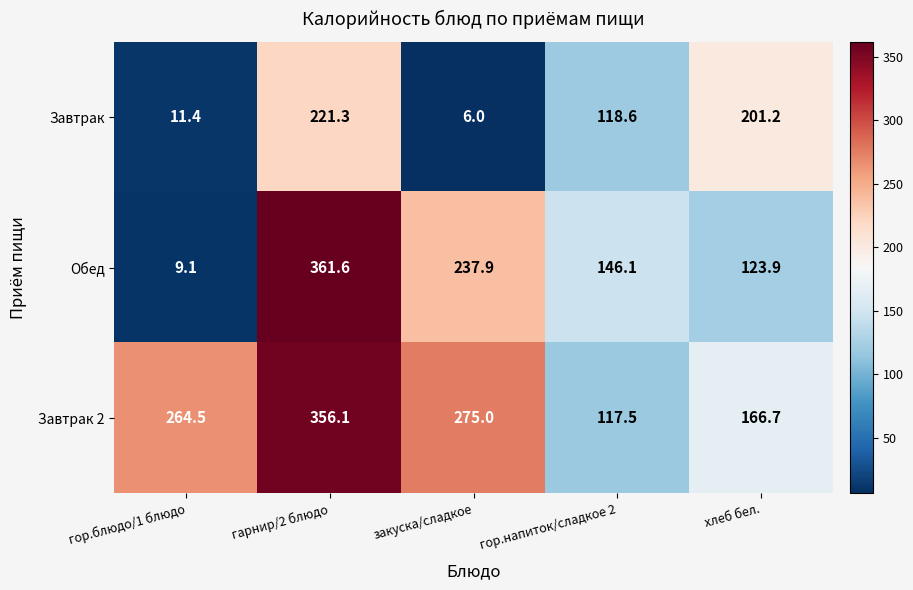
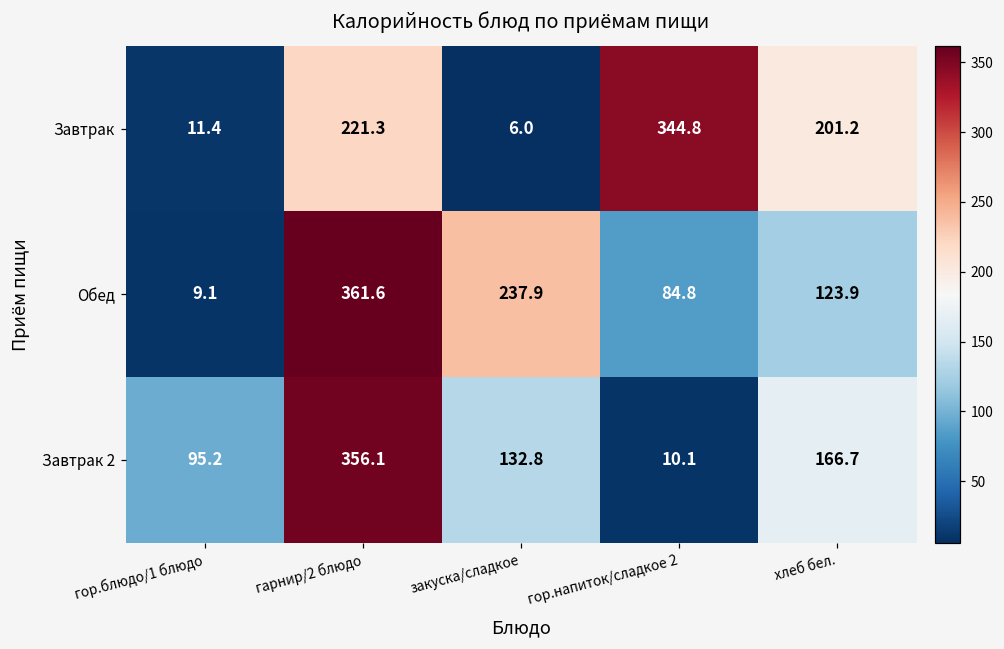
  {
    "Завтрак": {
      "гор.блюдо/1 блюдо": 11.4,
      "гарнир/2 блюдо": 221.3,
      "закуска/сладкое": 6.0,
-     "гор.напиток/сладкое 2": 118.6,
+     "гор.напиток/сладкое 2": 344.8,
      "хлеб бел.": 201.2
    },
    "Обед": {
      "гор.блюдо/1 блюдо": 9.1,
      "гарнир/2 блюдо": 361.6,
      "закуска/сладкое": 237.9,
-     "гор.напиток/сладкое 2": 146.1,
+     "гор.напиток/сладкое 2": 84.8,
      "хлеб бел.": 123.9
    },
    "Завтрак 2": {
-     "гор.блюдо/1 блюдо": 264.5,
+     "гор.блюдо/1 блюдо": 95.2,
      "гарнир/2 блюдо": 356.1,
-     "закуска/сладкое": 275.0,
-     "гор.напиток/сладкое 2": 117.5,
+     "закуска/сладкое": 132.8,
+     "гор.напиток/сладкое 2": 10.1,
      "хлеб бел.": 166.7
    }
  }
